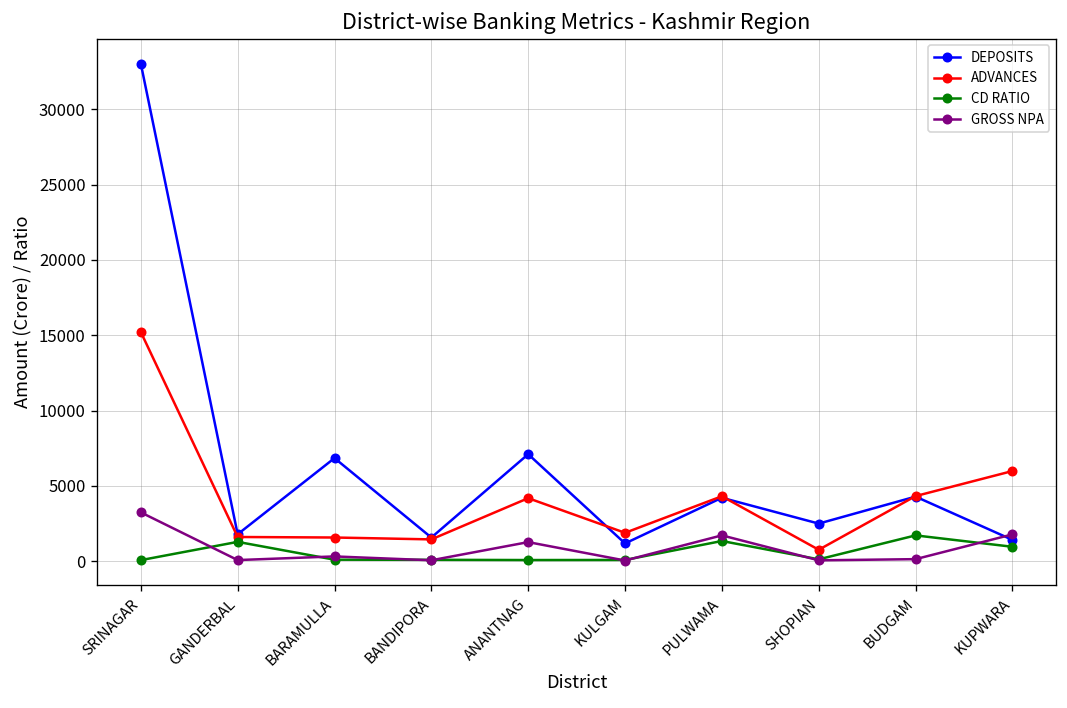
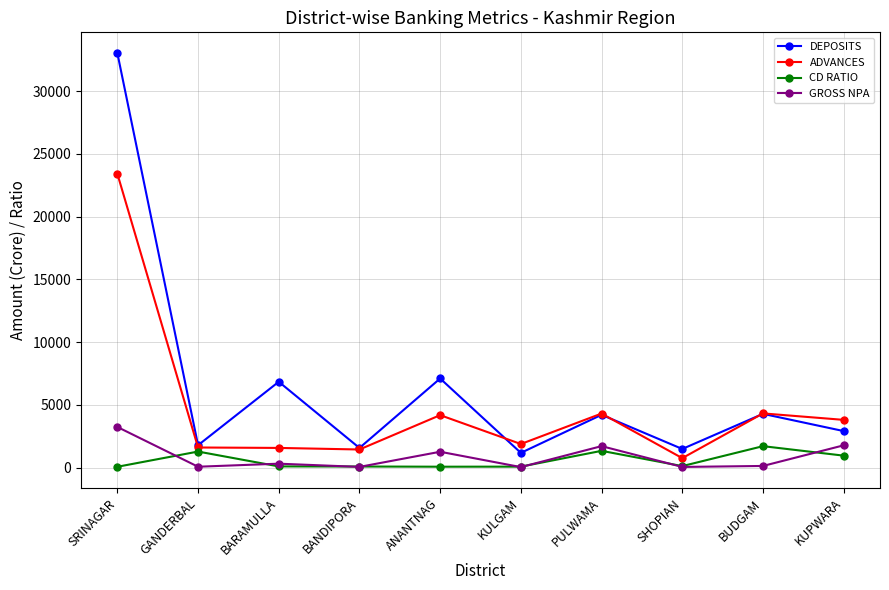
  {
    "DEPOSITS": {
      "SRINAGAR": 33000,
      "BARAMULLA": 6800,
      "ANANTNAG": 7100,
      "KULGAM": 1200,
-     "SHOPIAN": 2500,
-     "KUPWARA": 1400
+     "SHOPIAN": 1500,
+     "KUPWARA": 2900
    },
    "ADVANCES": {
-     "SRINAGAR": 15200,
+     "SRINAGAR": 23400,
      "BARAMULLA": 1600,
      "ANANTNAG": 4200,
      "KULGAM": 1900,
      "SHOPIAN": 800,
-     "KUPWARA": 6000
+     "KUPWARA": 3800
    },
    "CD RATIO": {
      "SRINAGAR": 100,
      "GANDERBAL": 1300,
      "BARAMULLA": 100,
      "ANANTNAG": 100,
      "PULWAMA": 1300,
      "BUDGAM": 1700,
      "KUPWARA": 1000
    },
    "GROSS NPA": {
      "SRINAGAR": 3200,
      "GANDERBAL": 100,
      "BARAMULLA": 300,
      "ANANTNAG": 1300,
      "PULWAMA": 1700,
      "BUDGAM": 100,
      "KUPWARA": 1800
    }
  }
